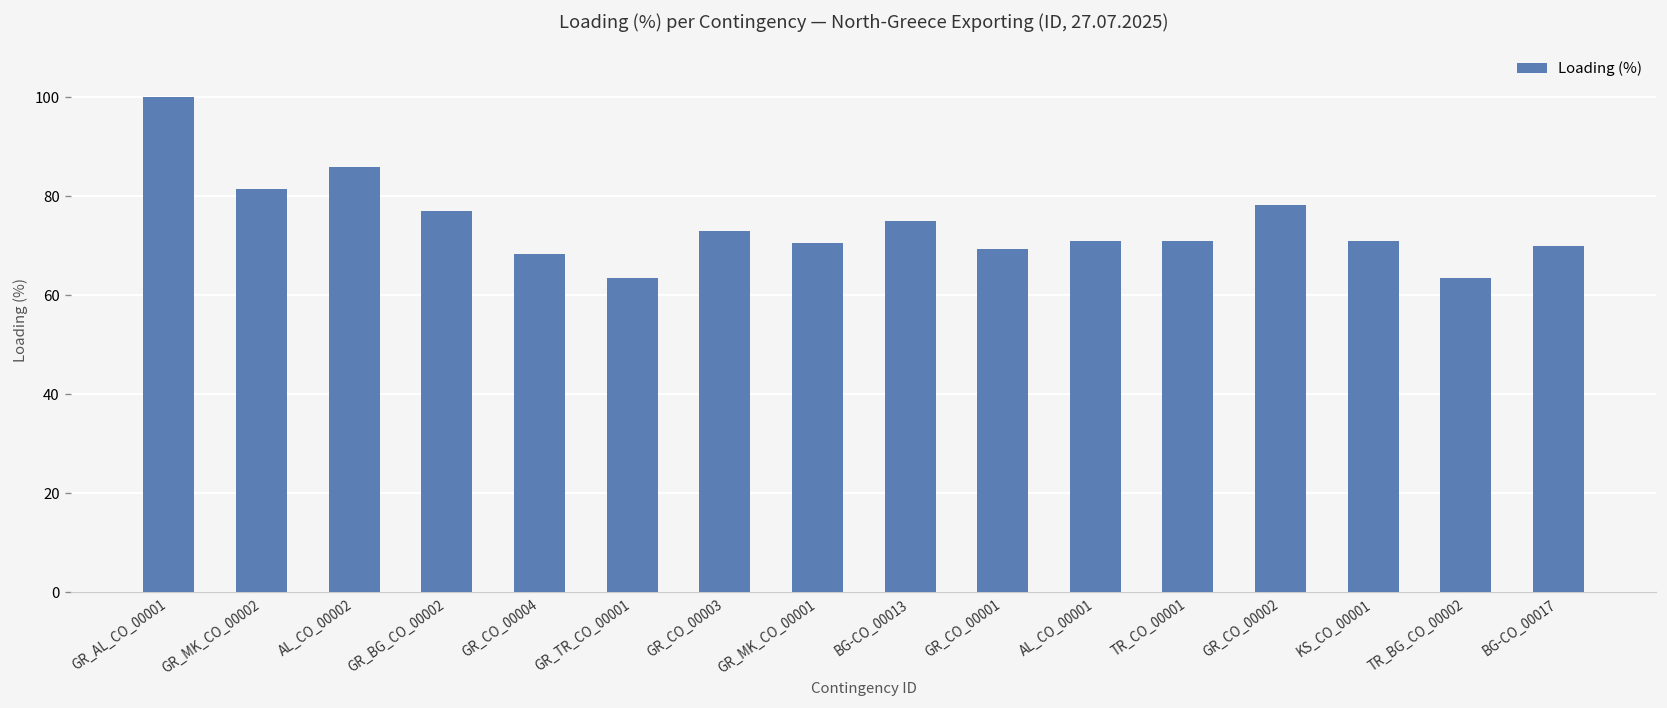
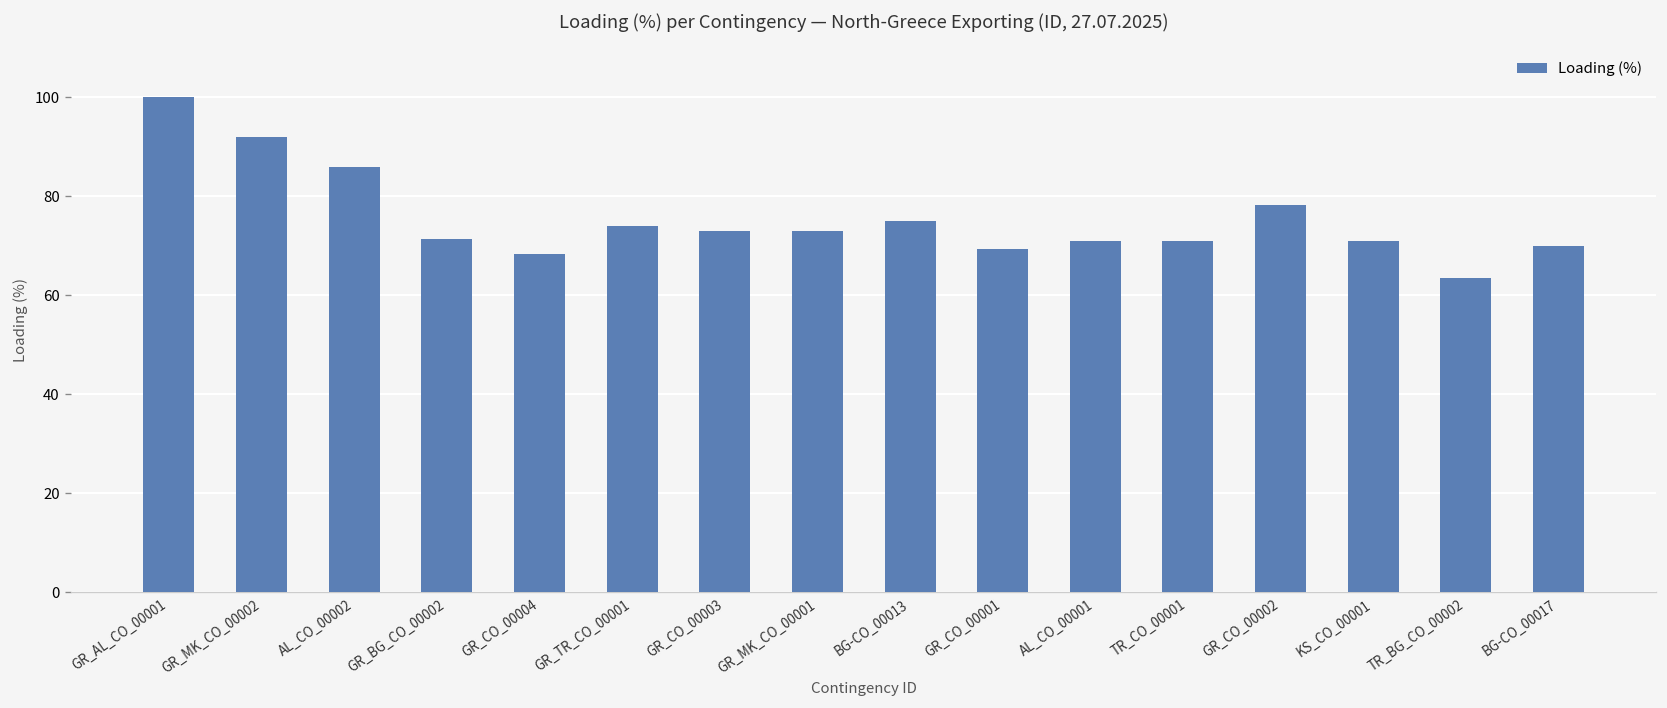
  {
    "GR_AL_CO_00001": 100,
-   "GR_MK_CO_00002": 81,
+   "GR_MK_CO_00002": 92,
    "AL_CO_00002": 86,
-   "GR_BG_CO_00002": 77,
+   "GR_BG_CO_00002": 71,
    "GR_CO_00004": 68,
-   "GR_TR_CO_00001": 64,
+   "GR_TR_CO_00001": 74,
    "GR_CO_00003": 73,
-   "GR_MK_CO_00001": 71,
+   "GR_MK_CO_00001": 73,
    "BG-CO_00013": 75,
    "GR_CO_00001": 69,
    "AL_CO_00001": 71,
    "TR_CO_00001": 71,
    "GR_CO_00002": 78,
    "KS_CO_00001": 71,
    "TR_BG_CO_00002": 64,
    "BG-CO_00017": 70
  }
